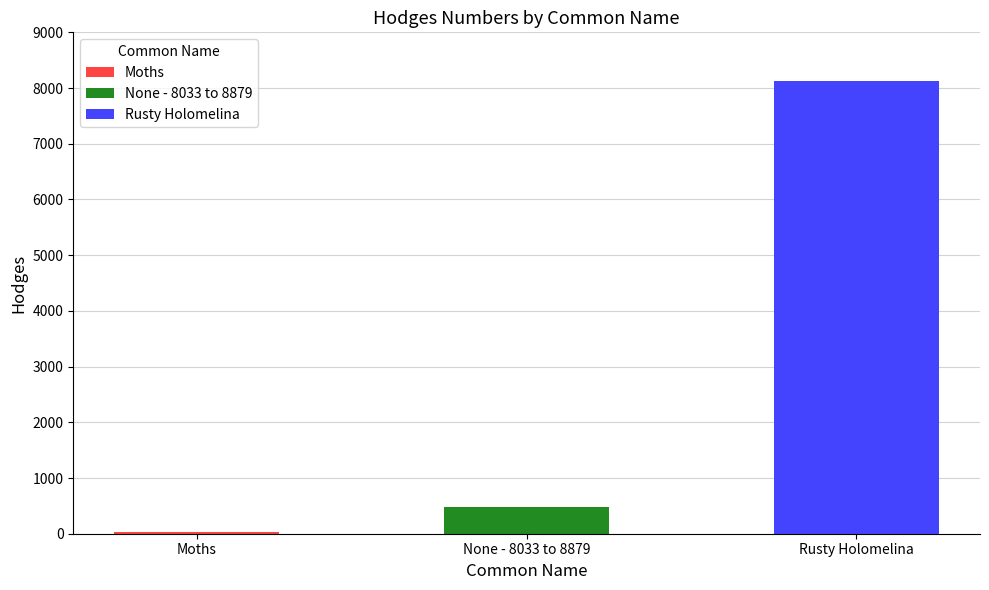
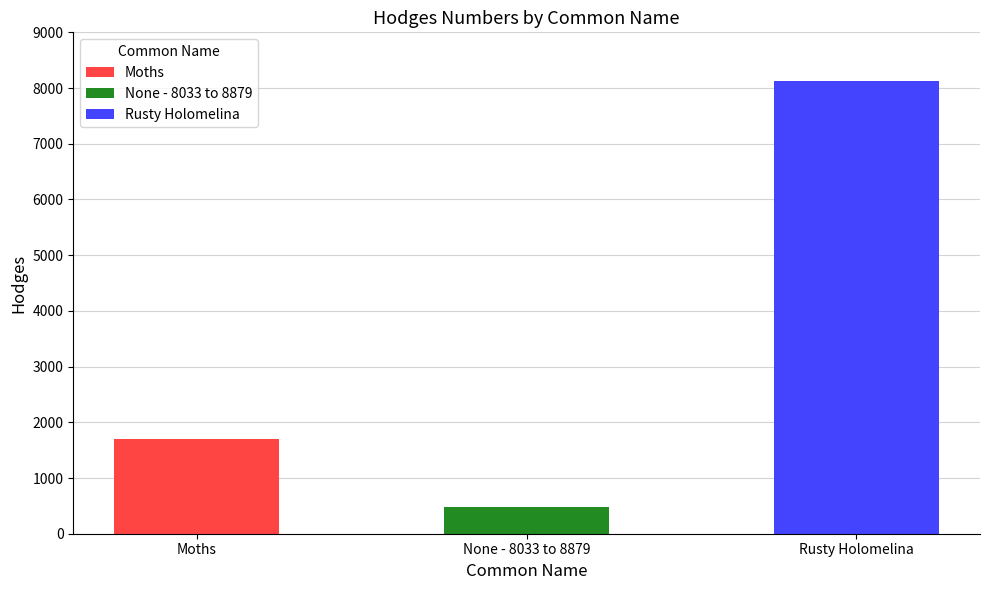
  {
-   "Moths": 0,
+   "Moths": 1700,
    "None - 8033 to 8879": 500,
    "Rusty Holomelina": 8100
  }
